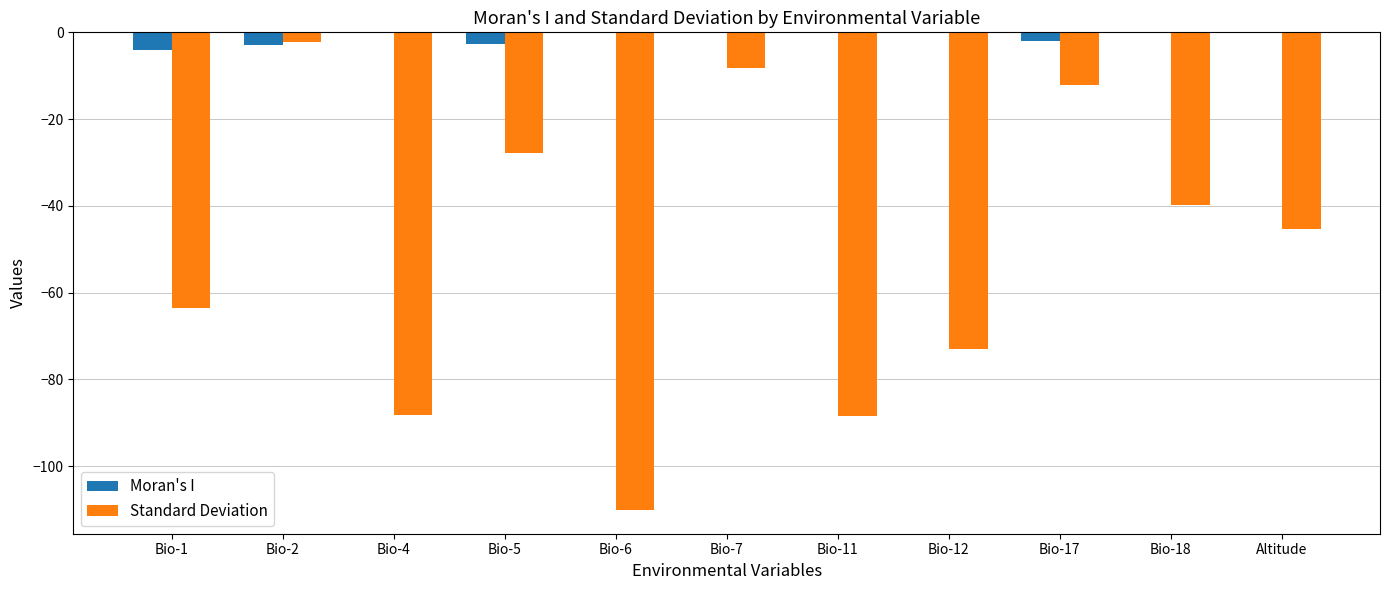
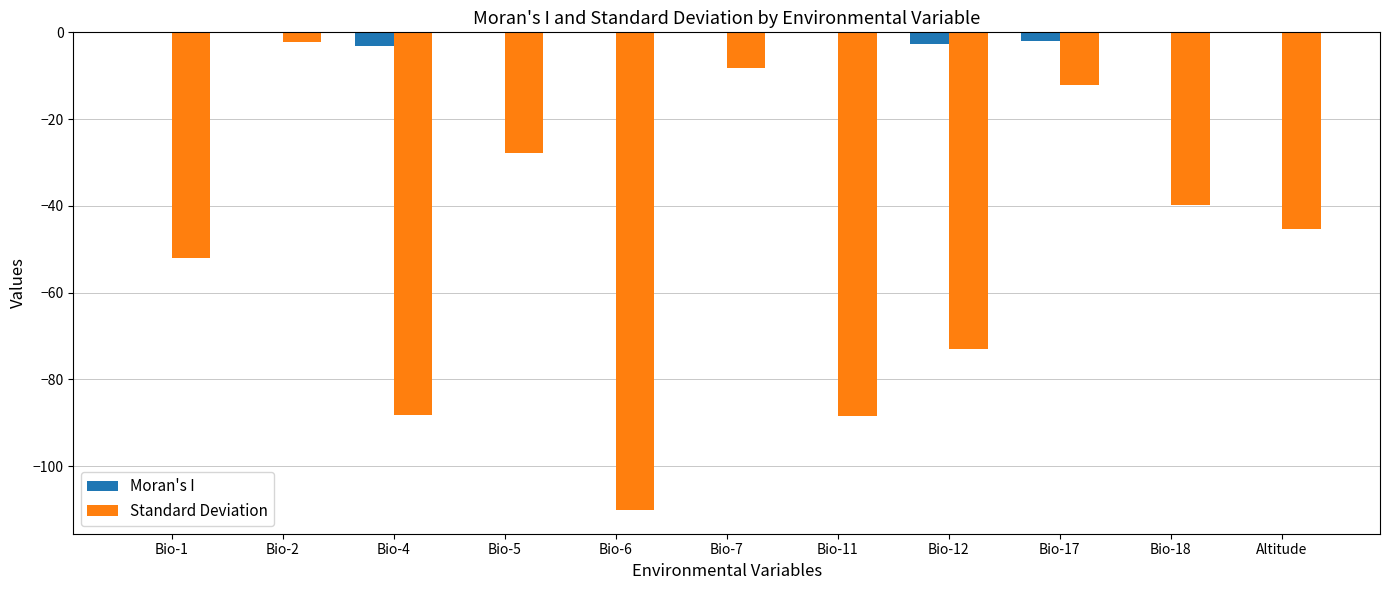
  {
    "Moran's I": {
-     "Bio-1": -4,
-     "Bio-2": -3,
-     "Bio-4": 0,
-     "Bio-5": -3,
-     "Bio-12": 0,
+     "Bio-1": 0,
+     "Bio-2": 0,
+     "Bio-4": -3,
+     "Bio-5": 0,
+     "Bio-12": -3,
      "Bio-17": -2
    },
    "Standard Deviation": {
-     "Bio-1": -64,
+     "Bio-1": -52,
      "Bio-2": -2,
      "Bio-4": -88,
      "Bio-5": -28,
      "Bio-6": -110,
      "Bio-7": -8,
      "Bio-11": -89,
      "Bio-12": -73,
      "Bio-17": -12,
      "Bio-18": -40,
      "Altitude": -45
    }
  }
